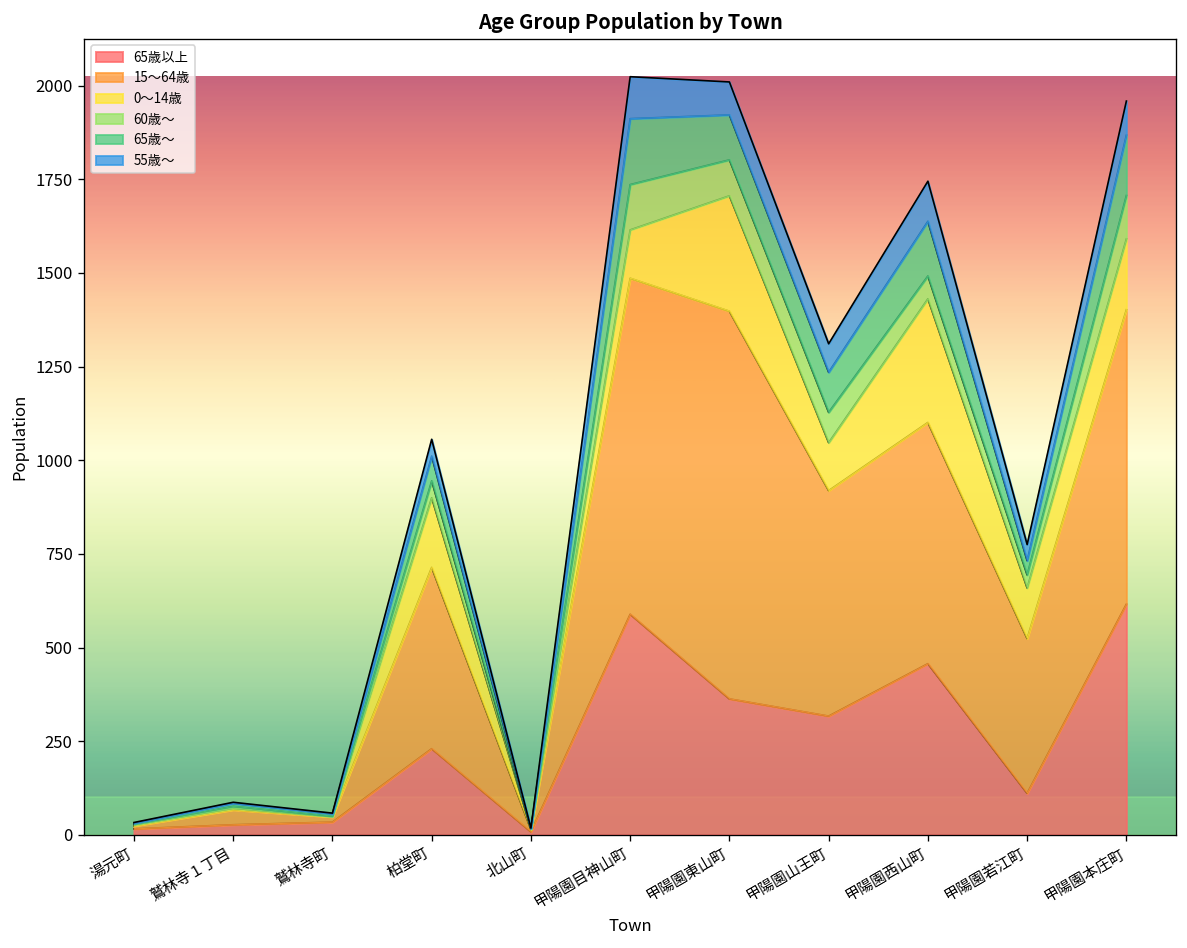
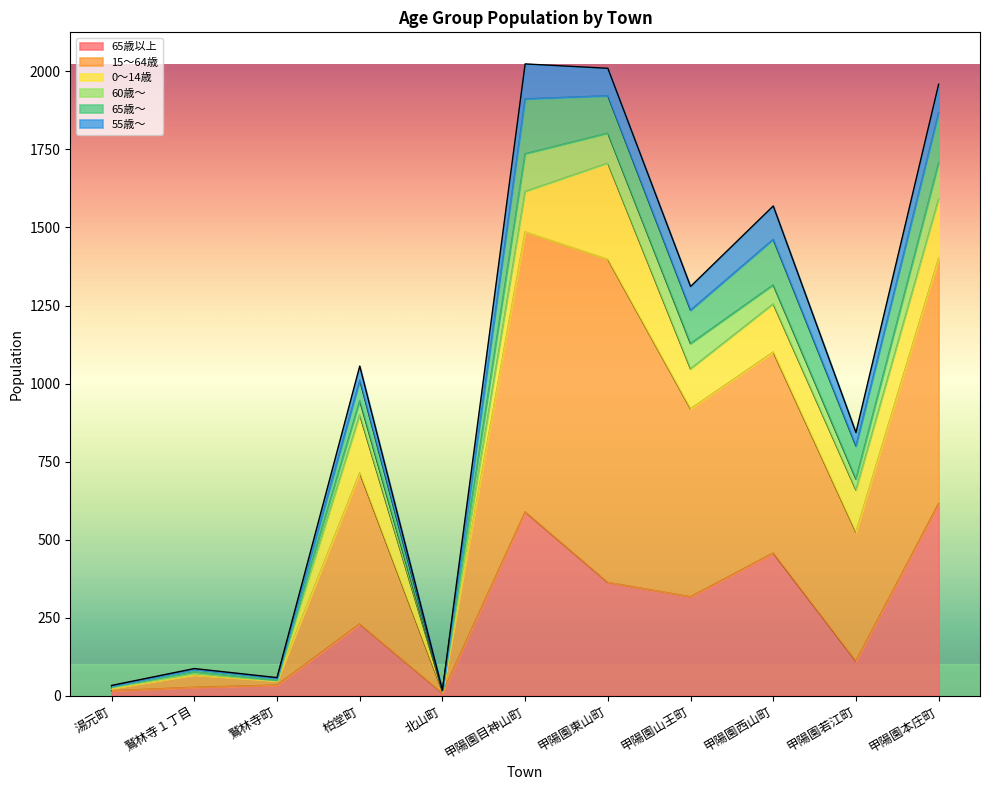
  {
    "65歳以上": {
      "鷲林寺１丁目": 30,
      "鷲林寺町": 30,
      "柏堂町": 230,
      "甲陽園目神山町": 590,
      "甲陽園東山町": 360,
      "甲陽園山王町": 320,
      "甲陽園西山町": 460,
      "甲陽園若江町": 110,
      "甲陽園本庄町": 620
    },
    "15～64歳": {
      "柏堂町": 480,
      "甲陽園目神山町": 900,
      "甲陽園東山町": 1040,
      "甲陽園山王町": 600,
      "甲陽園西山町": 640,
      "甲陽園若江町": 410,
      "甲陽園本庄町": 790
    },
    "0～14歳": {
      "柏堂町": 190,
      "甲陽園目神山町": 130,
      "甲陽園東山町": 310,
      "甲陽園山王町": 130,
-     "甲陽園西山町": 330,
+     "甲陽園西山町": 150,
      "甲陽園若江町": 140,
      "甲陽園本庄町": 190
    },
    "60歳～": {
      "柏堂町": 50,
      "甲陽園目神山町": 120,
      "甲陽園東山町": 100,
      "甲陽園山王町": 80,
      "甲陽園西山町": 60,
      "甲陽園若江町": 40,
      "甲陽園本庄町": 120
    },
    "65歳～": {
      "柏堂町": 70,
      "甲陽園目神山町": 180,
      "甲陽園東山町": 120,
      "甲陽園山王町": 110,
      "甲陽園西山町": 150,
-     "甲陽園若江町": 40,
+     "甲陽園若江町": 110,
      "甲陽園本庄町": 160
    },
    "55歳～": {
      "柏堂町": 50,
      "甲陽園目神山町": 110,
      "甲陽園東山町": 90,
      "甲陽園山王町": 80,
      "甲陽園西山町": 110,
      "甲陽園若江町": 40,
      "甲陽園本庄町": 90
    }
  }
